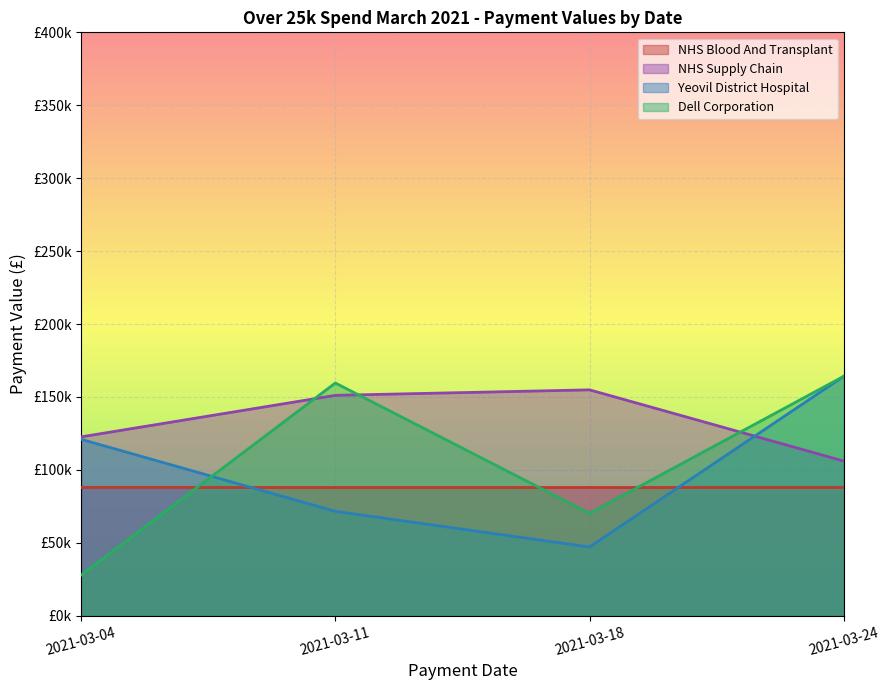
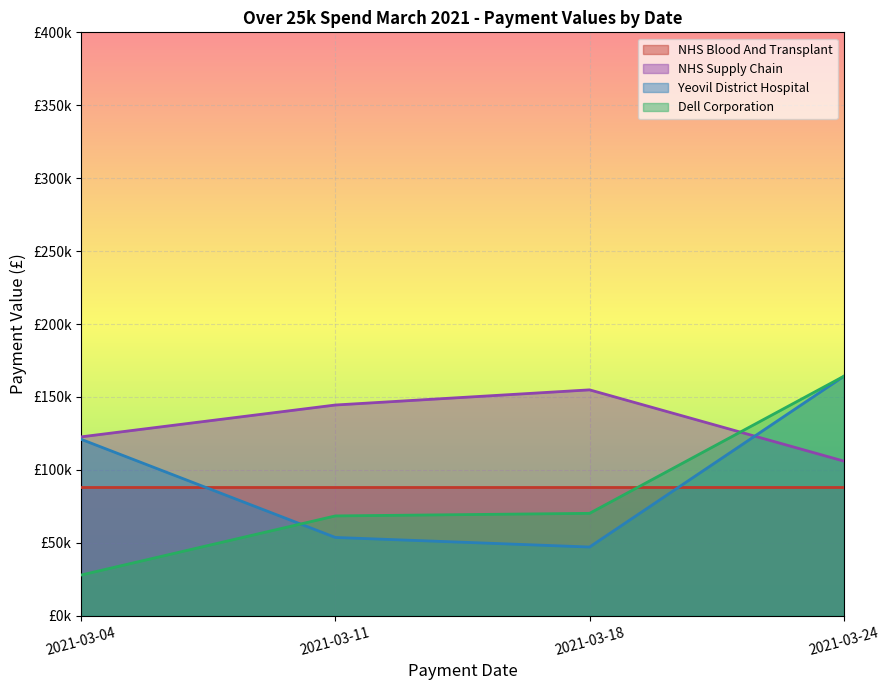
  {
    "NHS Blood And Transplant": {
      "2021-03-04": "£88000",
      "2021-03-11": "£88000",
      "2021-03-18": "£88000",
      "2021-03-24": "£88000"
    },
    "NHS Supply Chain": {
-     "2021-03-11": "£151000",
+     "2021-03-11": "£144000",
      "2021-03-18": "£155000",
      "2021-03-24": "£106000"
    },
    "Yeovil District Hospital": {
-     "2021-03-11": "£72000",
+     "2021-03-11": "£54000",
      "2021-03-18": "£47000"
    },
    "Dell Corporation": {
      "2021-03-04": "£28000",
-     "2021-03-11": "£160000",
+     "2021-03-11": "£68000",
      "2021-03-18": "£70000"
    }
  }
